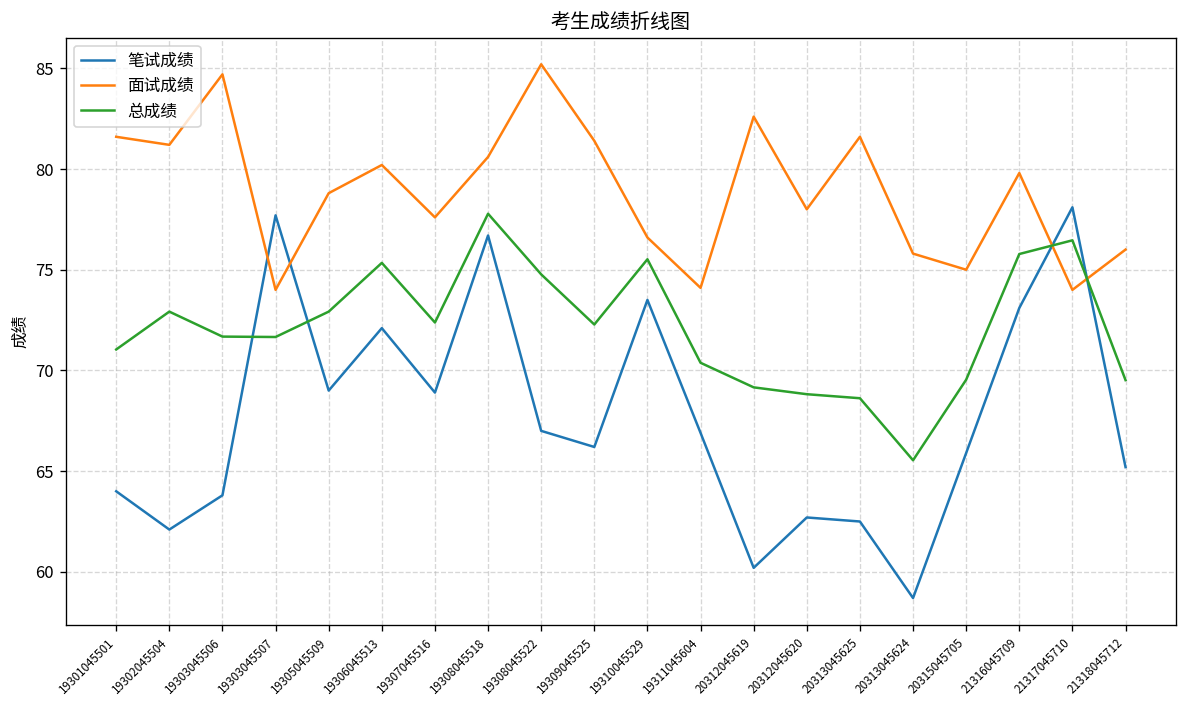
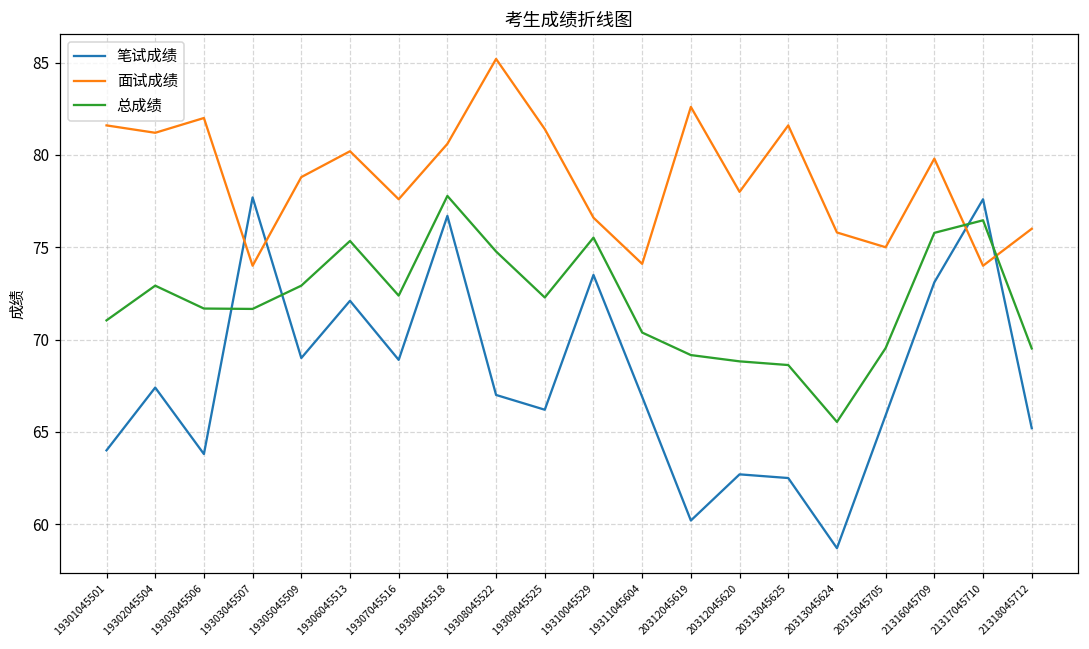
  {
    "笔试成绩": {
      "19301045501": 64.0,
-     "19302045504": 62.1,
+     "19302045504": 67.4,
      "19303045506": 63.8,
      "19303045507": 77.7,
      "19305045509": 69.0,
      "19306045513": 72.1,
      "19307045516": 68.9,
      "19308045518": 76.7,
      "19308045522": 67.0,
      "19309045525": 66.2,
      "19310045529": 73.5,
      "19311045604": 66.9,
      "20312045619": 60.2,
      "20312045620": 62.7,
      "20313045625": 62.5,
      "20313045624": 58.7,
      "20315045705": 65.9,
      "21316045709": 73.1,
-     "21317045710": 78.1,
+     "21317045710": 77.6,
      "21318045712": 65.2
    },
    "面试成绩": {
      "19301045501": 81.6,
      "19302045504": 81.2,
-     "19303045506": 84.7,
+     "19303045506": 82.0,
      "19303045507": 74.0,
      "19305045509": 78.8,
      "19306045513": 80.2,
      "19307045516": 77.6,
      "19308045518": 80.6,
      "19308045522": 85.2,
      "19309045525": 81.4,
      "19310045529": 76.6,
      "19311045604": 74.1,
      "20312045619": 82.6,
      "20312045620": 78.0,
      "20313045625": 81.6,
      "20313045624": 75.8,
      "20315045705": 75.0,
      "21316045709": 79.8,
      "21317045710": 74.0,
      "21318045712": 76.0
    },
    "总成绩": {
      "19301045501": 71.0,
      "19302045504": 72.9,
      "19303045506": 71.7,
      "19303045507": 71.7,
      "19305045509": 72.9,
      "19306045513": 75.3,
      "19307045516": 72.4,
      "19308045518": 77.8,
      "19308045522": 74.8,
      "19309045525": 72.3,
      "19310045529": 75.5,
      "19311045604": 70.4,
      "20312045619": 69.2,
      "20312045620": 68.8,
      "20313045625": 68.6,
      "20313045624": 65.5,
      "20315045705": 69.5,
      "21316045709": 75.8,
      "21317045710": 76.5,
      "21318045712": 69.5
    }
  }
